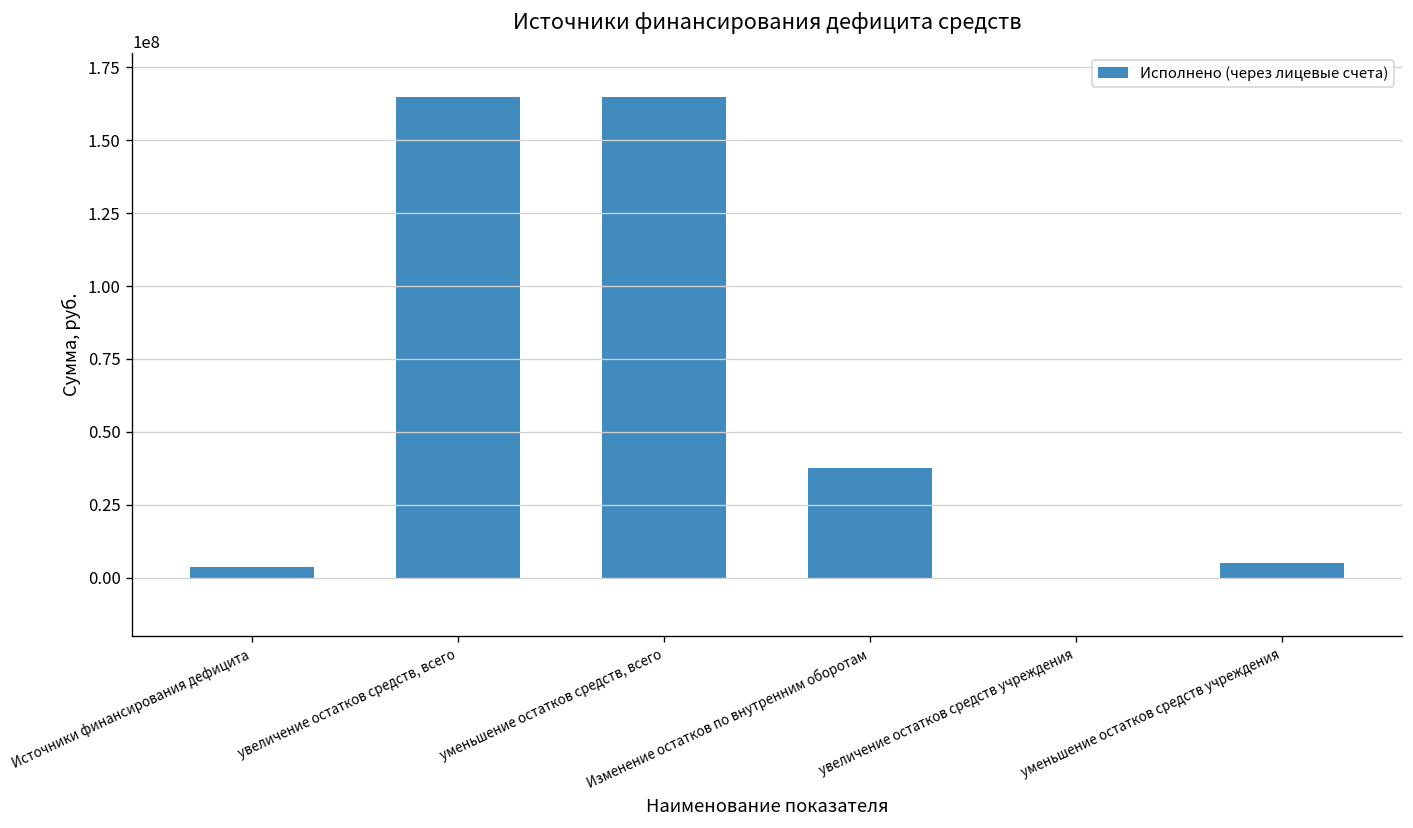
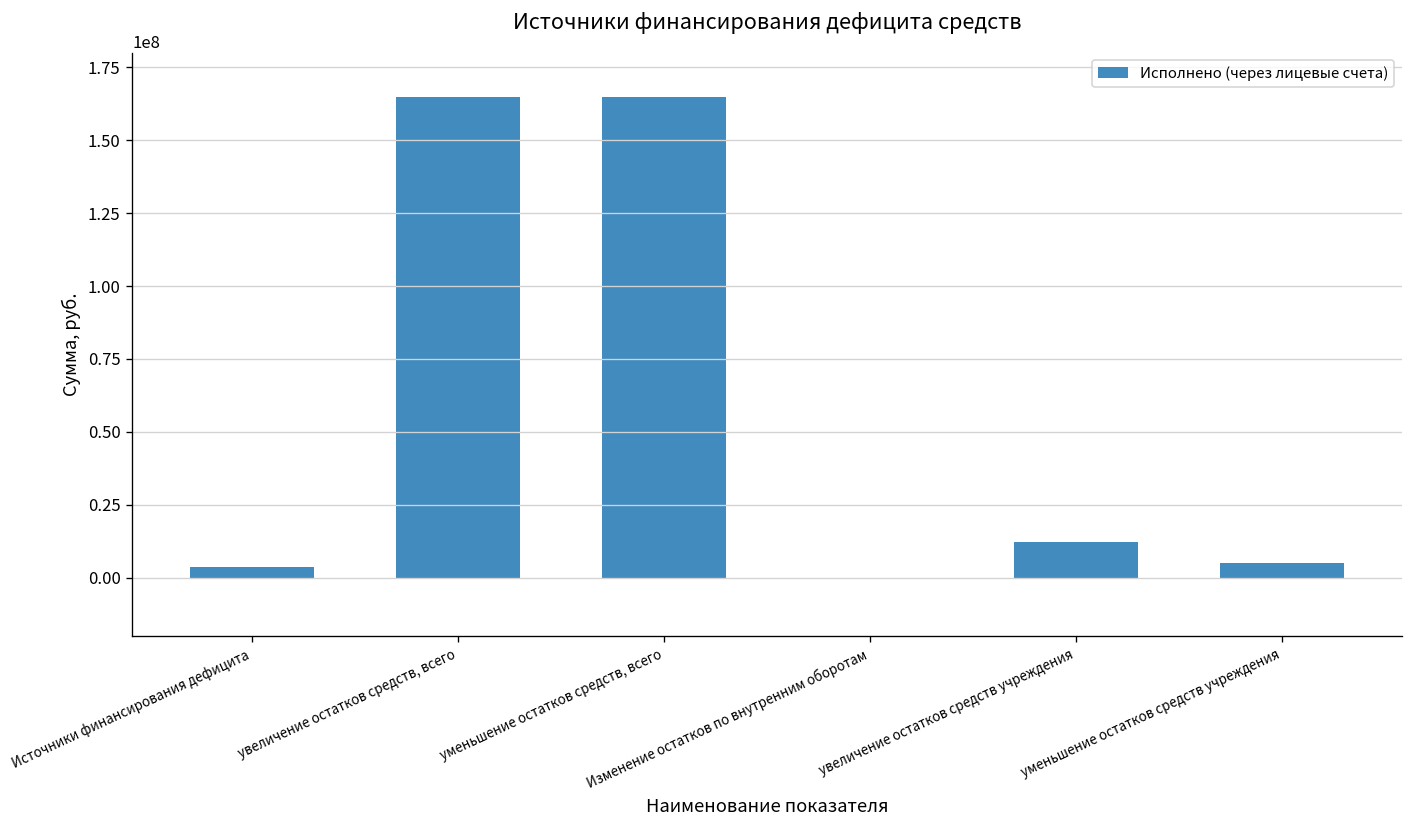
  {
    "Источники финансирования дефицита": 4000000,
    "увеличение остатков средств, всего": 165000000,
    "уменьшение остатков средств, всего": 165000000,
-   "Изменение остатков по внутренним оборотам": 38000000,
-   "увеличение остатков средств учреждения": 0,
+   "Изменение остатков по внутренним оборотам": 0,
+   "увеличение остатков средств учреждения": 12000000,
    "уменьшение остатков средств учреждения": 5000000
  }
